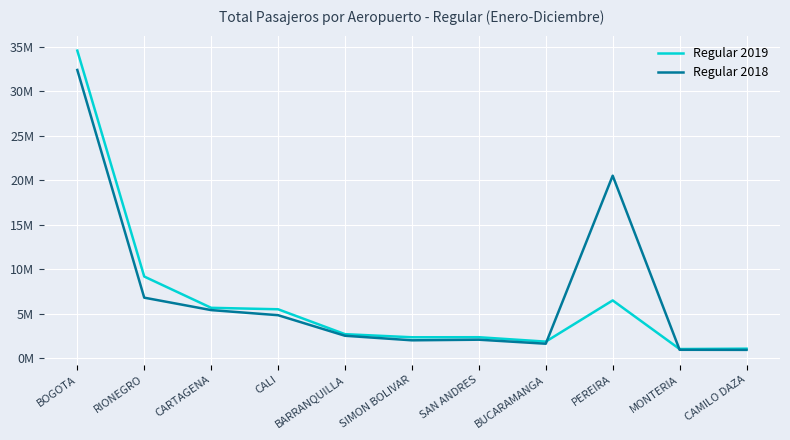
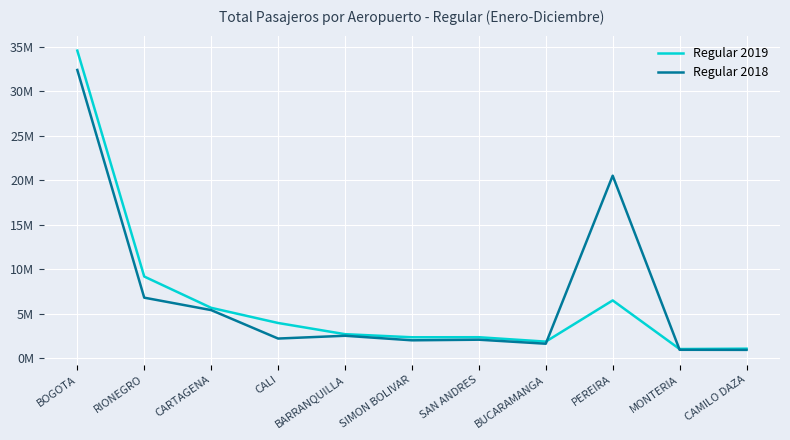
  {
    "Regular 2019": {
      "BOGOTA": 35000000,
      "RIONEGRO": 9000000,
-     "CALI": 5000000,
+     "CALI": 4000000,
      "SIMON BOLIVAR": 2000000,
      "PEREIRA": 6000000
    },
    "Regular 2018": {
      "BOGOTA": 32000000,
      "RIONEGRO": 7000000,
-     "CALI": 5000000,
+     "CALI": 2000000,
      "SIMON BOLIVAR": 2000000,
      "PEREIRA": 20000000
    }
  }
